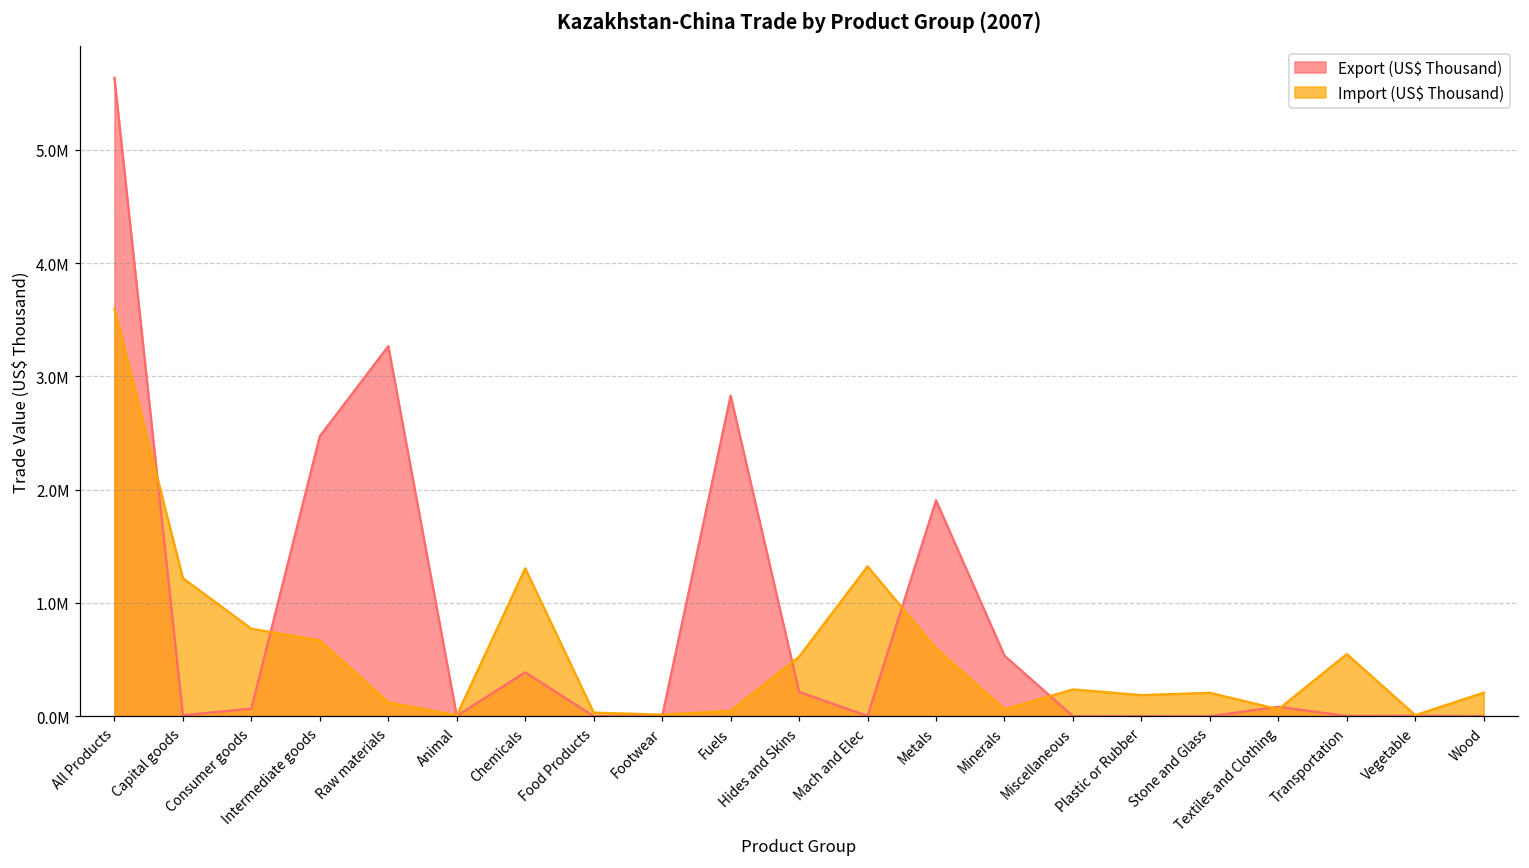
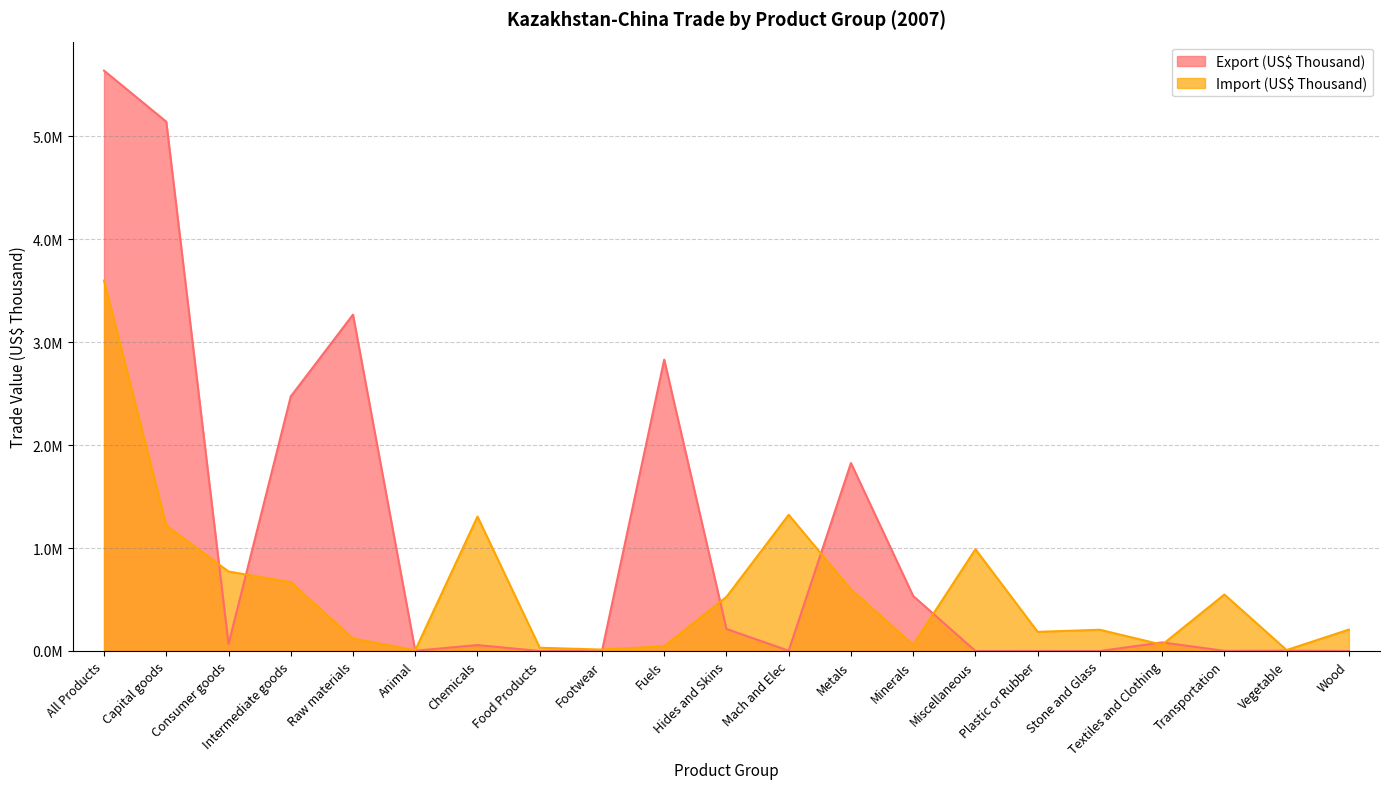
  {
    "Export (US$ Thousand)": {
      "All Products": 5640000,
-     "Capital goods": 10000,
+     "Capital goods": 5140000,
      "Consumer goods": 70000,
      "Intermediate goods": 2470000,
      "Raw materials": 3270000,
-     "Chemicals": 390000,
+     "Chemicals": 60000,
      "Food Products": 0,
      "Fuels": 2830000,
      "Hides and Skins": 210000,
      "Mach and Elec": 0,
-     "Metals": 1910000,
+     "Metals": 1830000,
      "Minerals": 530000,
      "Miscellaneous": 0,
      "Plastic or Rubber": 0,
      "Stone and Glass": 0,
      "Transportation": 0,
      "Wood": 0
    },
    "Import (US$ Thousand)": {
      "All Products": 3600000,
      "Capital goods": 1220000,
      "Consumer goods": 770000,
      "Intermediate goods": 670000,
      "Raw materials": 120000,
      "Chemicals": 1310000,
      "Food Products": 30000,
      "Fuels": 50000,
      "Hides and Skins": 530000,
      "Mach and Elec": 1320000,
      "Metals": 600000,
      "Minerals": 60000,
-     "Miscellaneous": 240000,
+     "Miscellaneous": 990000,
      "Plastic or Rubber": 190000,
      "Stone and Glass": 210000,
      "Transportation": 550000,
      "Wood": 210000
    }
  }
